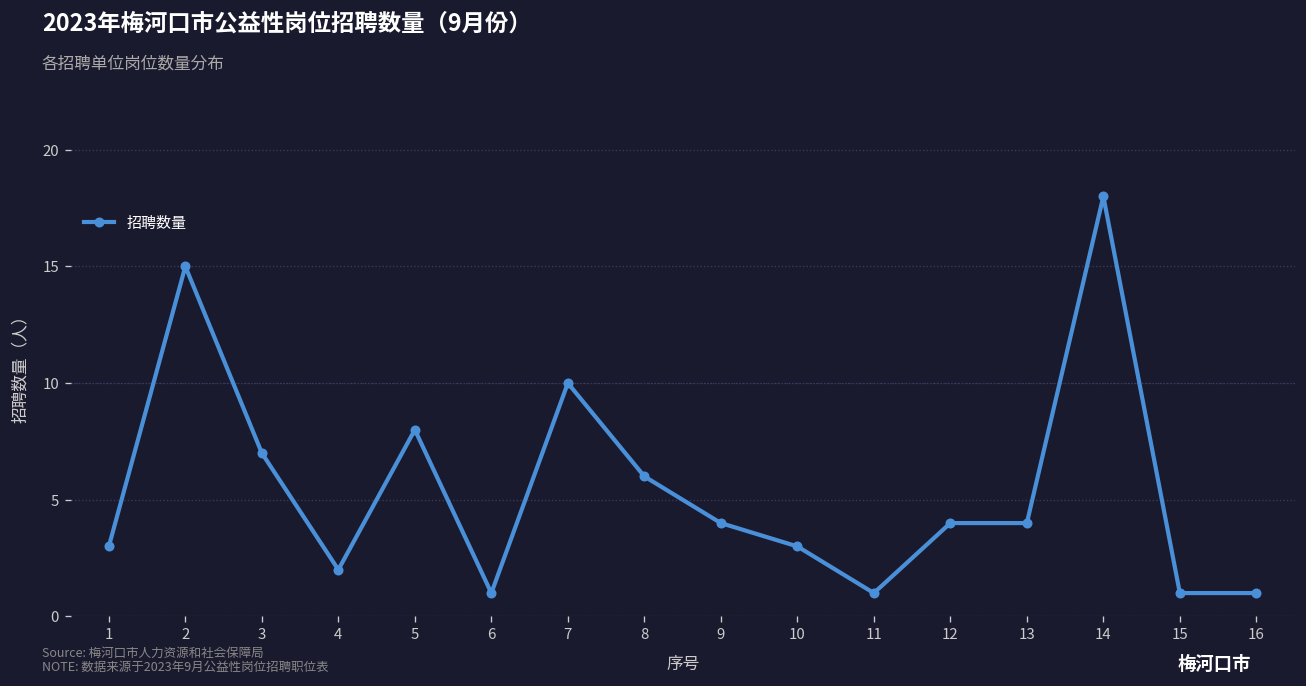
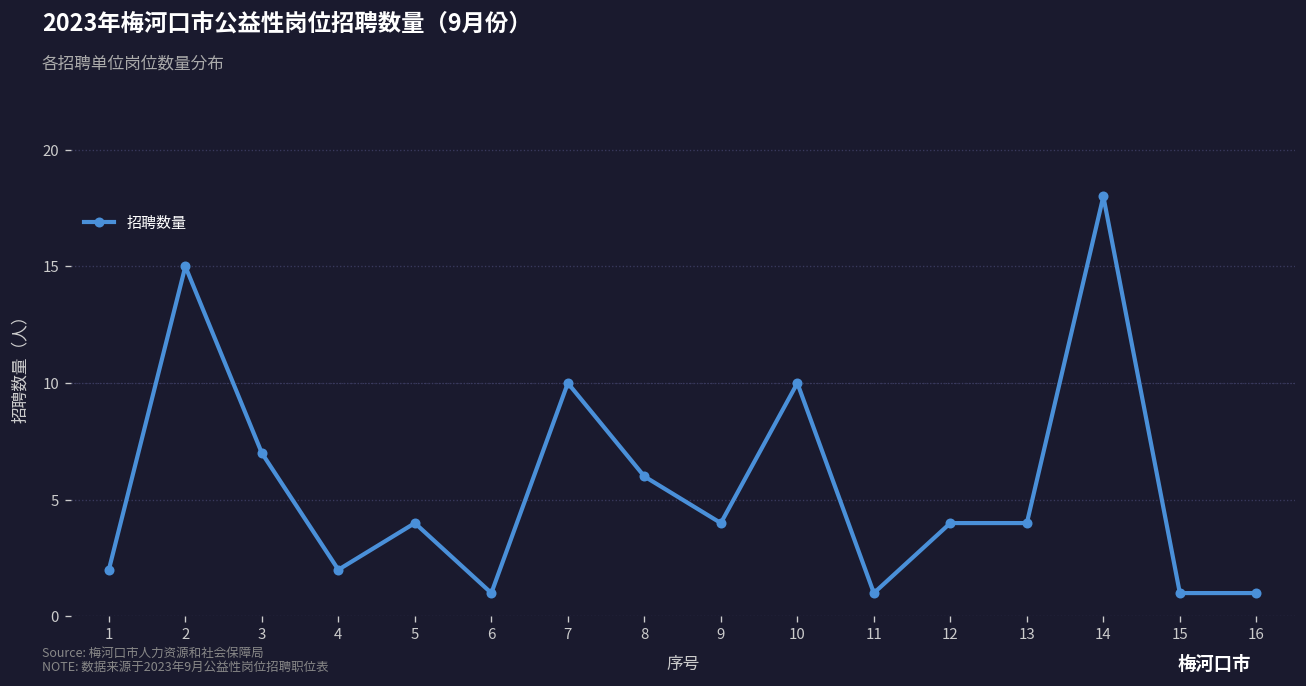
  {
-   "1": 3,
+   "1": 2,
    "2": 15,
    "3": 7,
    "4": 2,
-   "5": 8,
+   "5": 4,
    "6": 1,
    "7": 10,
    "8": 6,
    "9": 4,
-   "10": 3,
+   "10": 10,
    "11": 1,
    "12": 4,
    "13": 4,
    "14": 18,
    "15": 1,
    "16": 1
  }
